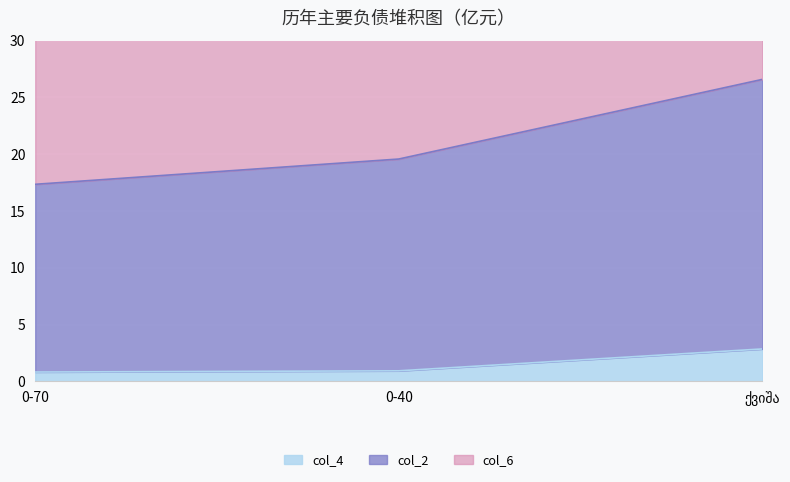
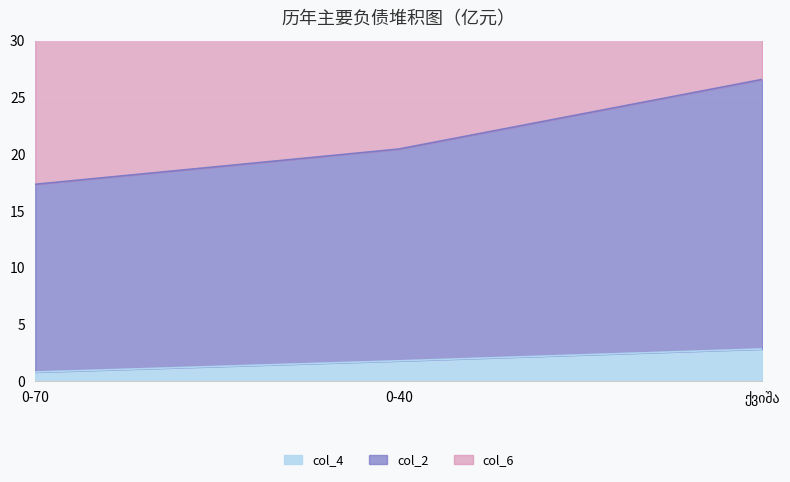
  {
    "col_4": {
      "0-70": 0.8,
-     "0-40": 0.9,
+     "0-40": 1.8,
      "ქვიშა": 2.9
    },
    "col_2": {
      "0-70": 16.5,
      "0-40": 18.6,
      "ქვიშა": 23.7
    }
  }
